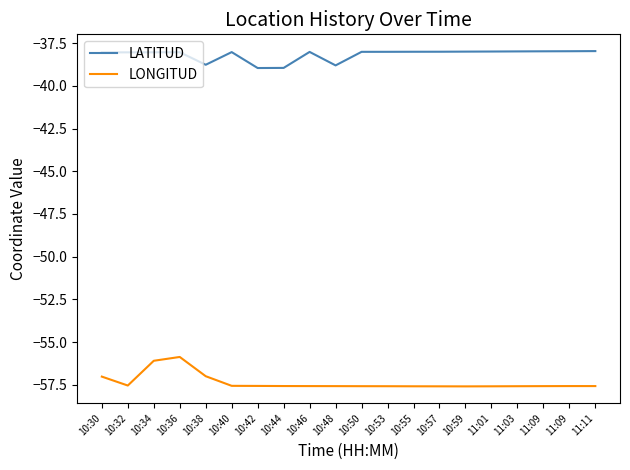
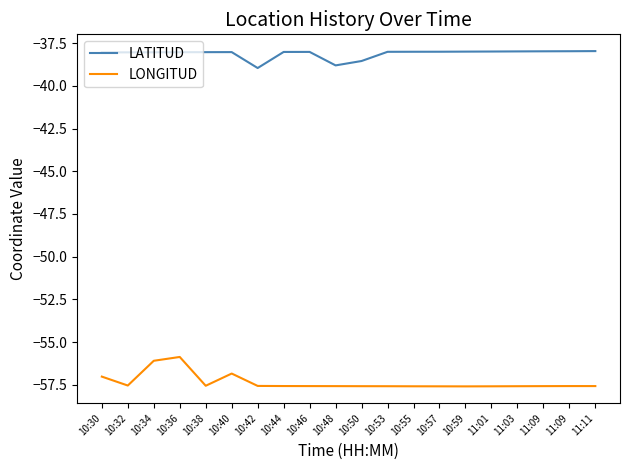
  {
    "LATITUD": {
-     "10:38": -38.8,
+     "10:38": -38.0,
      "10:40": -38.0,
      "10:42": -39.0,
-     "10:44": -39.0,
+     "10:44": -38.0,
      "10:46": -38.0,
      "10:48": -38.8,
-     "10:50": -38.0,
+     "10:50": -38.5,
      "10:53": -38.0,
      "10:55": -38.0,
      "10:57": -38.0,
      "10:59": -38.0,
      "11:01": -38.0,
      "11:03": -38.0,
      "11:11": -38.0
    },
    "LONGITUD": {
      "10:30": -57.0,
      "10:32": -57.5,
      "10:34": -56.1,
      "10:36": -55.9,
-     "10:38": -57.0,
-     "10:40": -57.6,
+     "10:38": -57.6,
+     "10:40": -56.8,
      "10:42": -57.6,
      "10:44": -57.6,
      "10:46": -57.6,
      "10:48": -57.6,
      "10:50": -57.6,
      "10:53": -57.6,
      "10:55": -57.6,
      "10:57": -57.6,
      "10:59": -57.6,
      "11:01": -57.6,
      "11:03": -57.6,
      "11:11": -57.6
    }
  }
